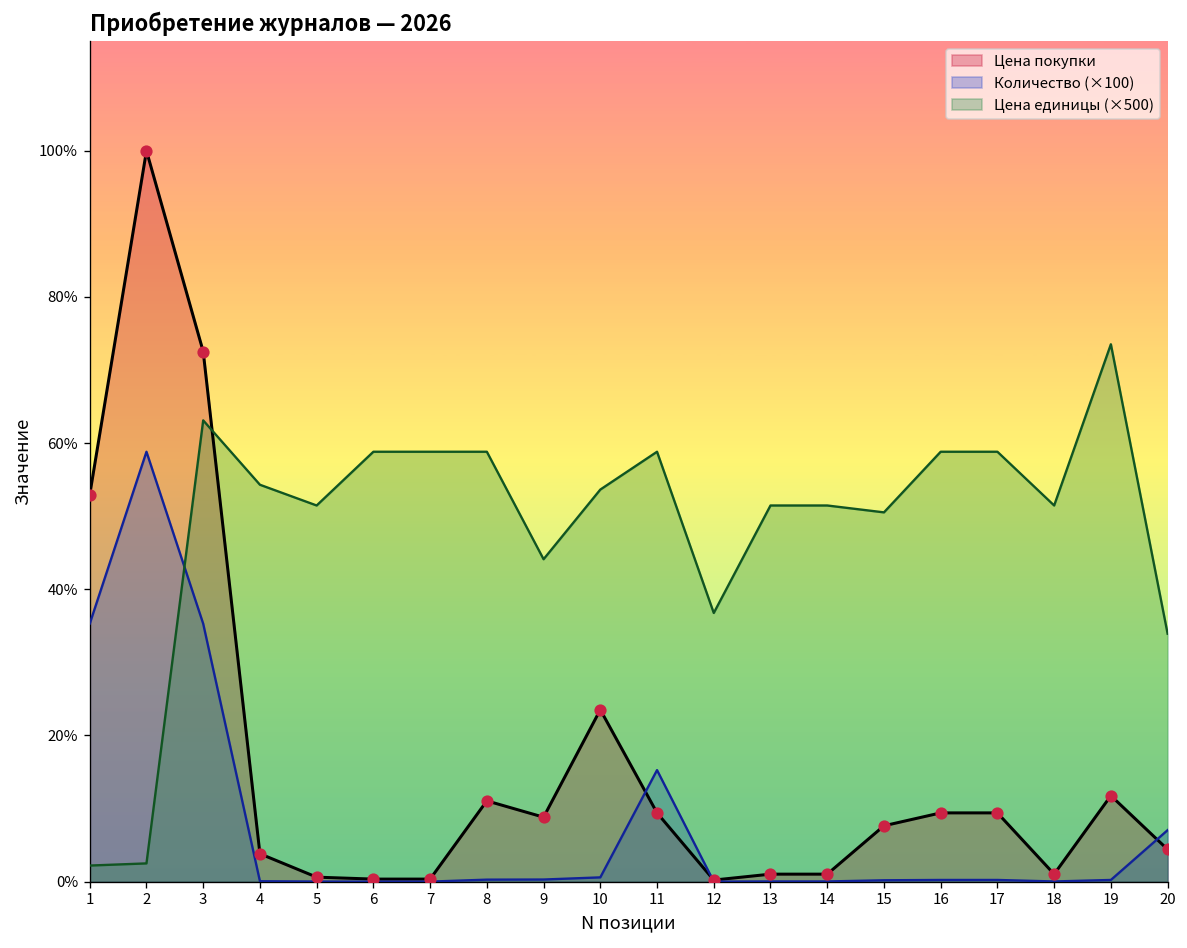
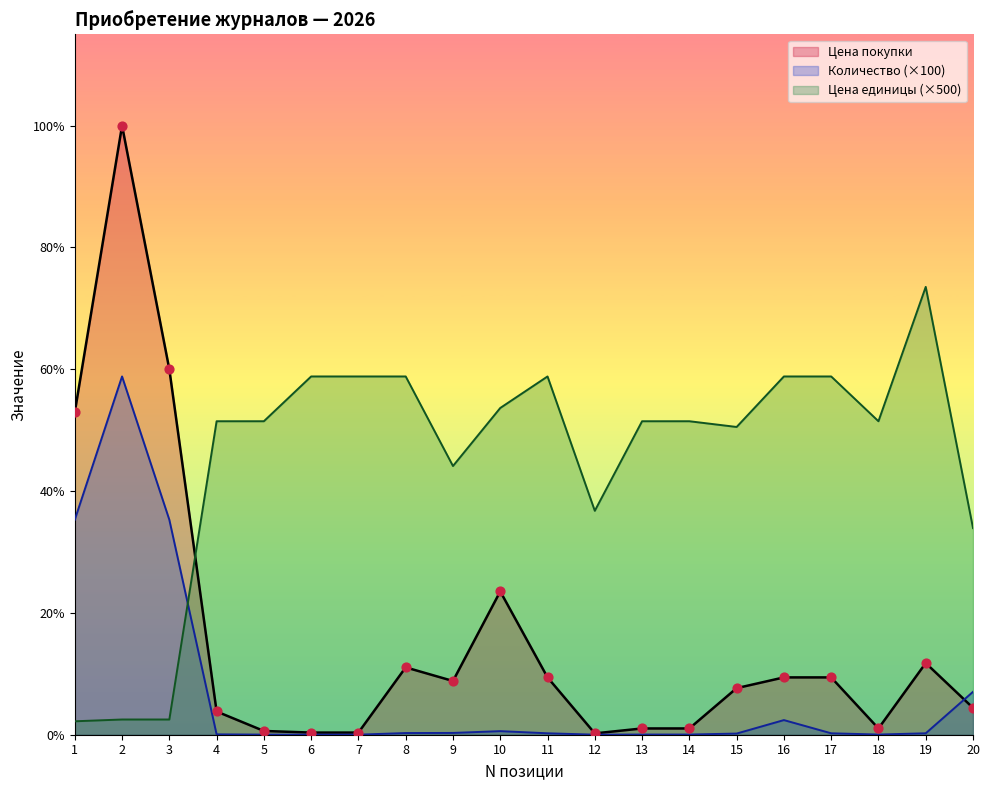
  {
    "Цена покупки": {
      "1": "53%",
      "2": "100%",
-     "3": "73%",
+     "3": "60%",
      "4": "4%",
      "5": "1%",
      "8": "11%",
      "9": "9%",
      "10": "24%",
      "11": "9%",
      "13": "1%",
      "14": "1%",
      "15": "8%",
      "16": "9%",
      "17": "9%",
      "18": "1%",
      "19": "12%",
      "20": "4%"
    },
    "Количество (×100)": {
      "1": "35%",
      "2": "59%",
      "3": "35%",
      "4": "0%",
      "5": "0%",
      "8": "0%",
      "9": "0%",
      "10": "1%",
-     "11": "15%",
+     "11": "0%",
      "13": "0%",
      "14": "0%",
      "15": "0%",
-     "16": "0%",
+     "16": "2%",
      "17": "0%",
      "18": "0%",
      "19": "0%",
      "20": "7%"
    },
    "Цена единицы (×500)": {
      "1": "2%",
      "2": "3%",
-     "3": "63%",
-     "4": "54%",
+     "3": "3%",
+     "4": "51%",
      "5": "51%",
      "6": "59%",
      "7": "59%",
      "8": "59%",
      "9": "44%",
      "10": "54%",
      "11": "59%",
      "12": "37%",
      "13": "51%",
      "14": "51%",
      "15": "51%",
      "16": "59%",
      "17": "59%",
      "18": "51%",
      "19": "74%",
      "20": "34%"
    }
  }
